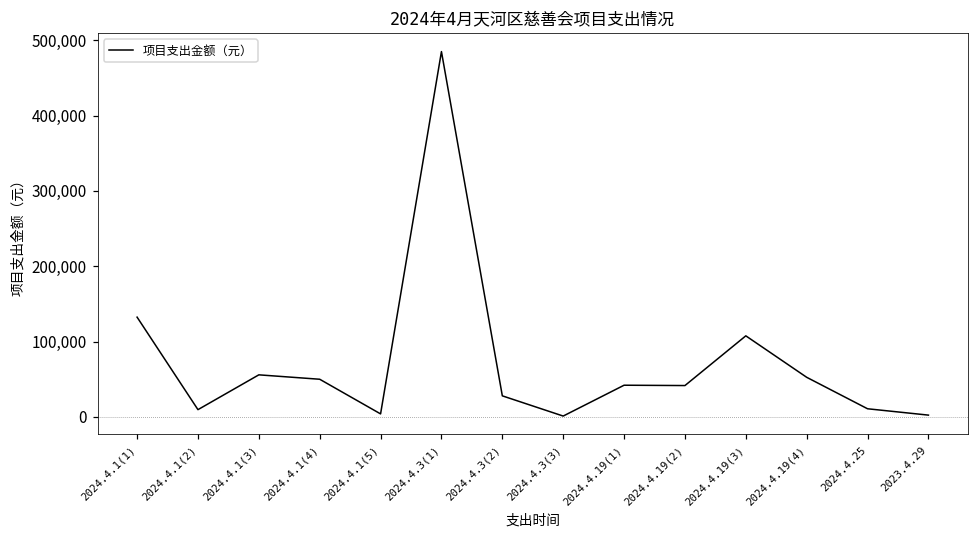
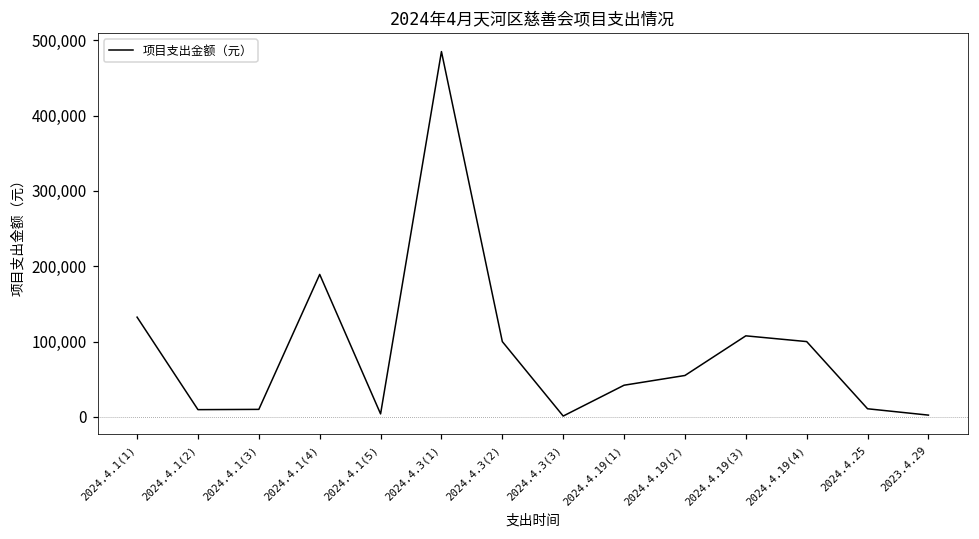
  {
    "2024.4.1(1)": "130,000",
    "2024.4.1(2)": "10,000",
-   "2024.4.1(3)": "60,000",
-   "2024.4.1(4)": "50,000",
+   "2024.4.1(3)": "10,000",
+   "2024.4.1(4)": "190,000",
    "2024.4.1(5)": "0",
    "2024.4.3(1)": "490,000",
-   "2024.4.3(2)": "30,000",
+   "2024.4.3(2)": "100,000",
    "2024.4.3(3)": "0",
    "2024.4.19(1)": "40,000",
-   "2024.4.19(2)": "40,000",
+   "2024.4.19(2)": "60,000",
    "2024.4.19(3)": "110,000",
-   "2024.4.19(4)": "50,000",
+   "2024.4.19(4)": "100,000",
    "2024.4.25": "10,000",
    "2023.4.29": "0"
  }
